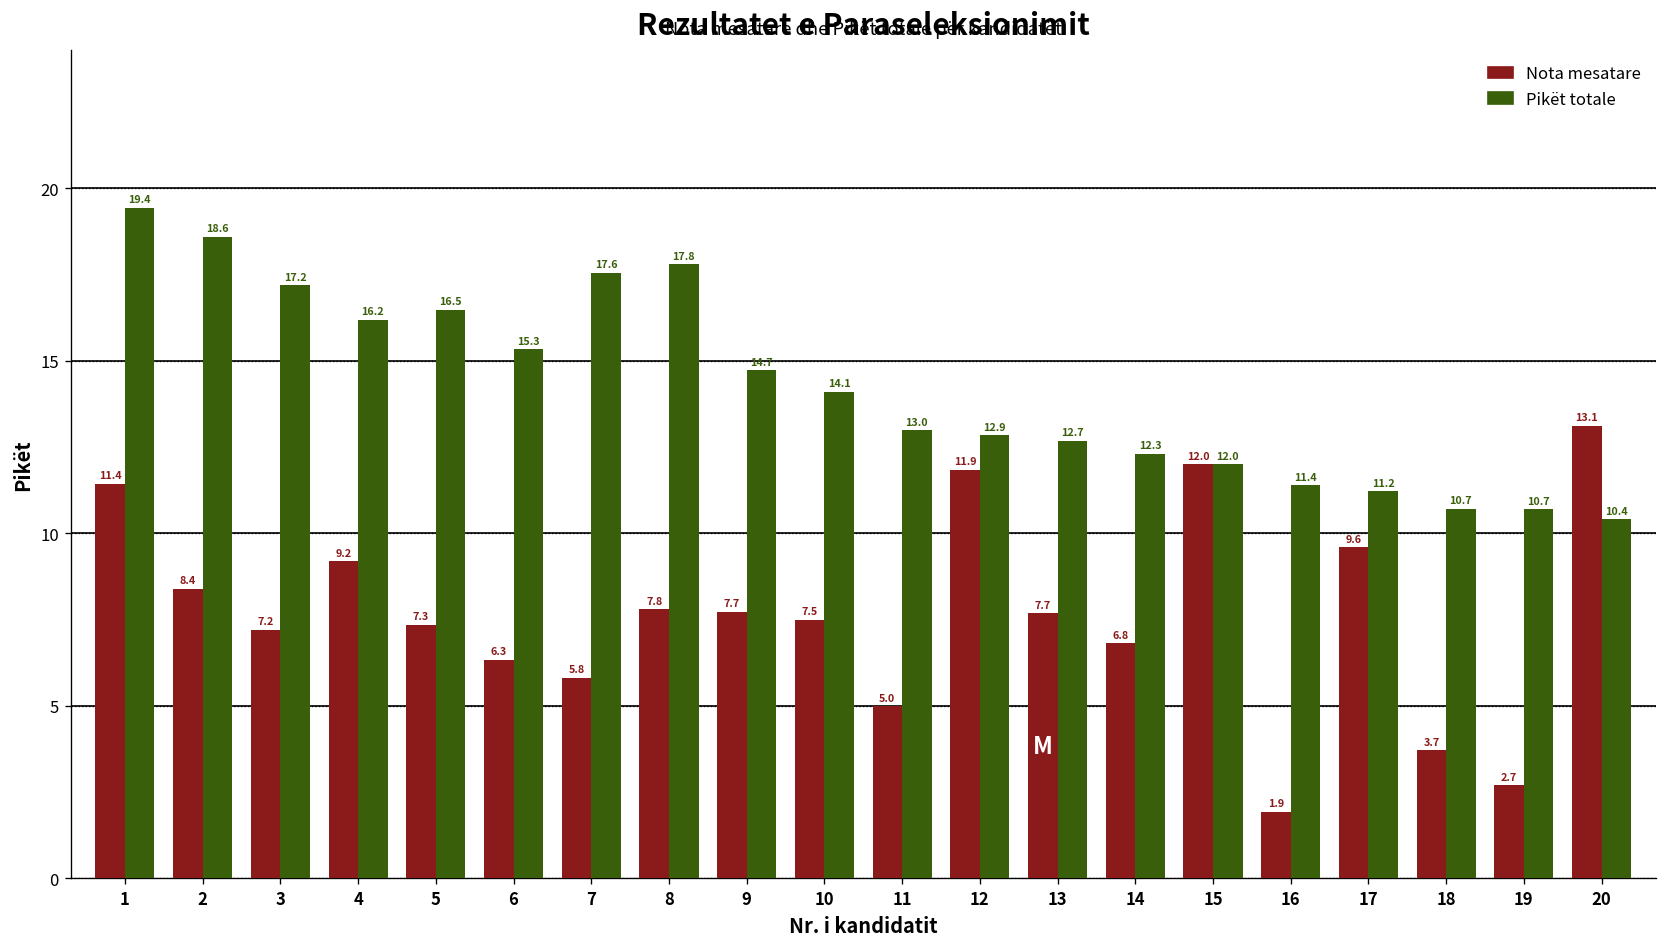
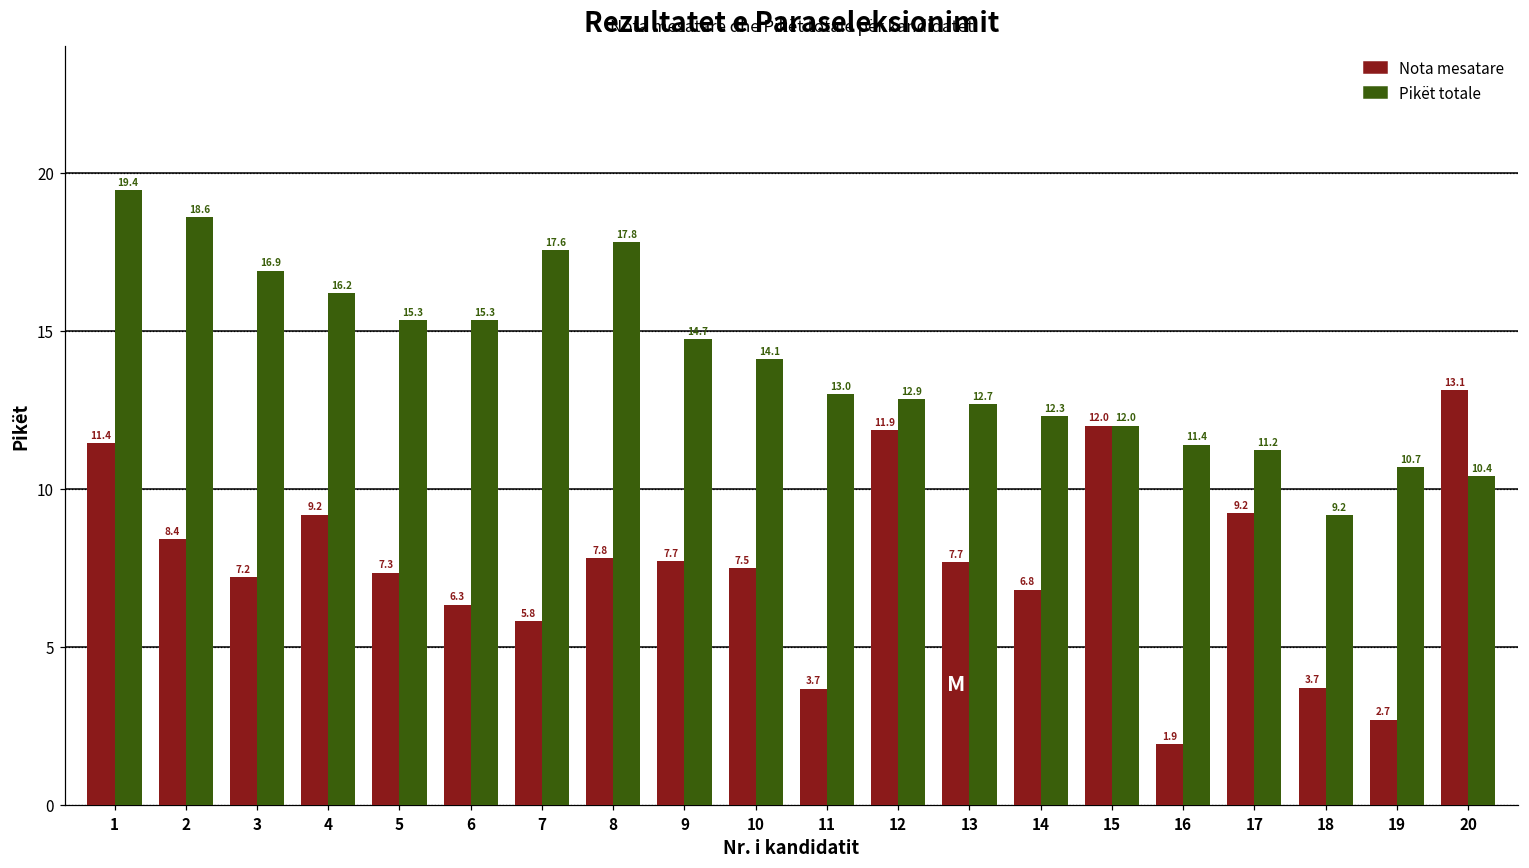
  {
    "Nota mesatare": {
      "1": 11.4,
      "2": 8.4,
      "3": 7.2,
      "4": 9.2,
      "5": 7.3,
      "6": 6.3,
      "7": 5.8,
      "8": 7.8,
      "9": 7.7,
      "10": 7.5,
-     "11": 5.0,
+     "11": 3.7,
      "12": 11.9,
      "13": 7.7,
      "14": 6.8,
      "15": 12.0,
      "16": 1.9,
-     "17": 9.6,
+     "17": 9.2,
      "18": 3.7,
      "19": 2.7,
      "20": 13.1
    },
    "Pikët totale": {
      "1": 19.4,
      "2": 18.6,
-     "3": 17.2,
+     "3": 16.9,
      "4": 16.2,
-     "5": 16.5,
+     "5": 15.3,
      "6": 15.3,
      "7": 17.6,
      "8": 17.8,
      "9": 14.7,
      "10": 14.1,
      "11": 13.0,
      "12": 12.9,
      "13": 12.7,
      "14": 12.3,
      "15": 12.0,
      "16": 11.4,
      "17": 11.2,
-     "18": 10.7,
+     "18": 9.2,
      "19": 10.7,
      "20": 10.4
    }
  }
